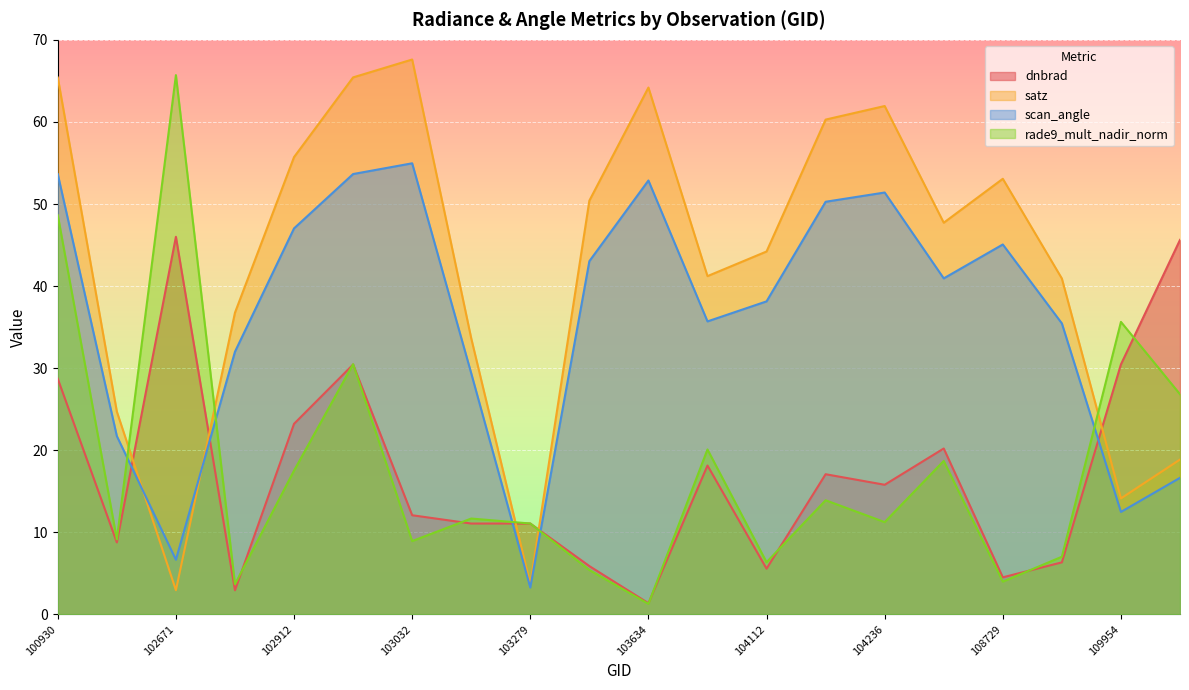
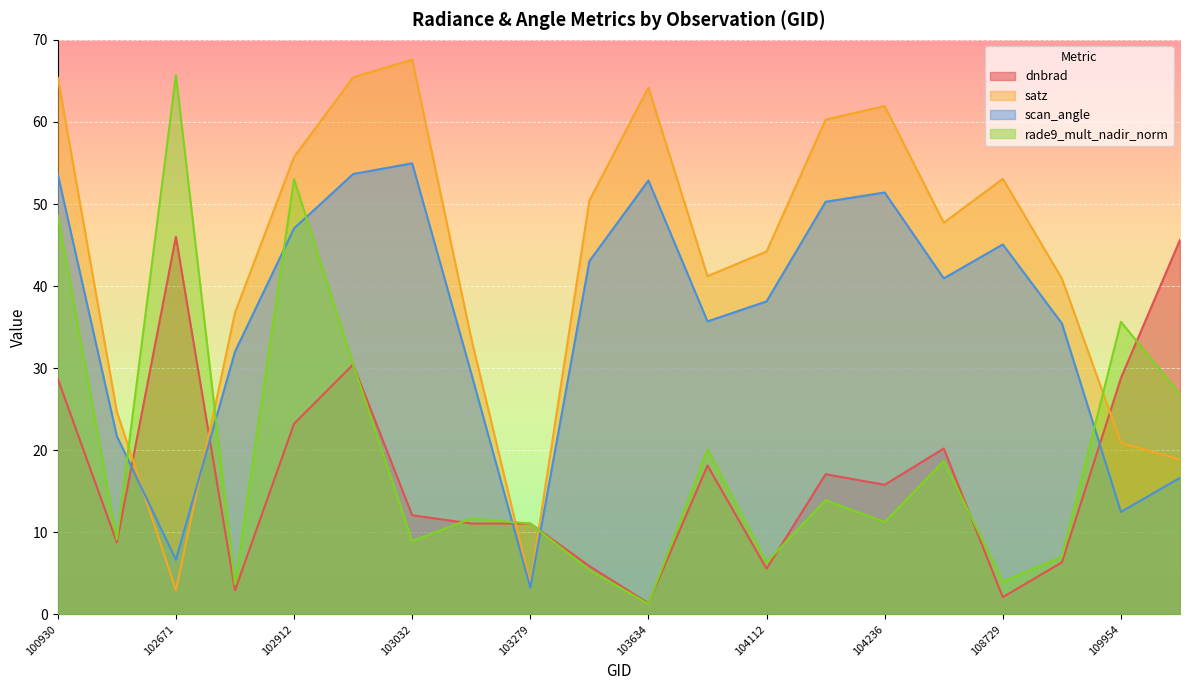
  {
    "dnbrad": {
      "100930": 29,
      "102671": 46,
      "102912": 23,
      "103032": 12,
      "104112": 6,
      "104236": 16,
-     "108729": 5,
-     "109954": 30
+     "108729": 2,
+     "109954": 29
    },
    "satz": {
      "100930": 65,
      "102671": 3,
      "102912": 56,
      "103032": 68,
      "103279": 4,
      "103634": 64,
      "104112": 44,
      "104236": 62,
      "108729": 53,
-     "109954": 14
+     "109954": 21
    },
    "scan_angle": {
      "100930": 54,
      "102671": 7,
      "102912": 47,
      "103032": 55,
      "103279": 3,
      "103634": 53,
      "104112": 38,
      "104236": 51,
      "108729": 45,
      "109954": 12
    },
    "rade9_mult_nadir_norm": {
      "100930": 49,
      "102671": 66,
-     "102912": 18,
+     "102912": 53,
      "103032": 9,
      "104112": 6,
      "104236": 11,
      "108729": 4,
      "109954": 36
    }
  }
